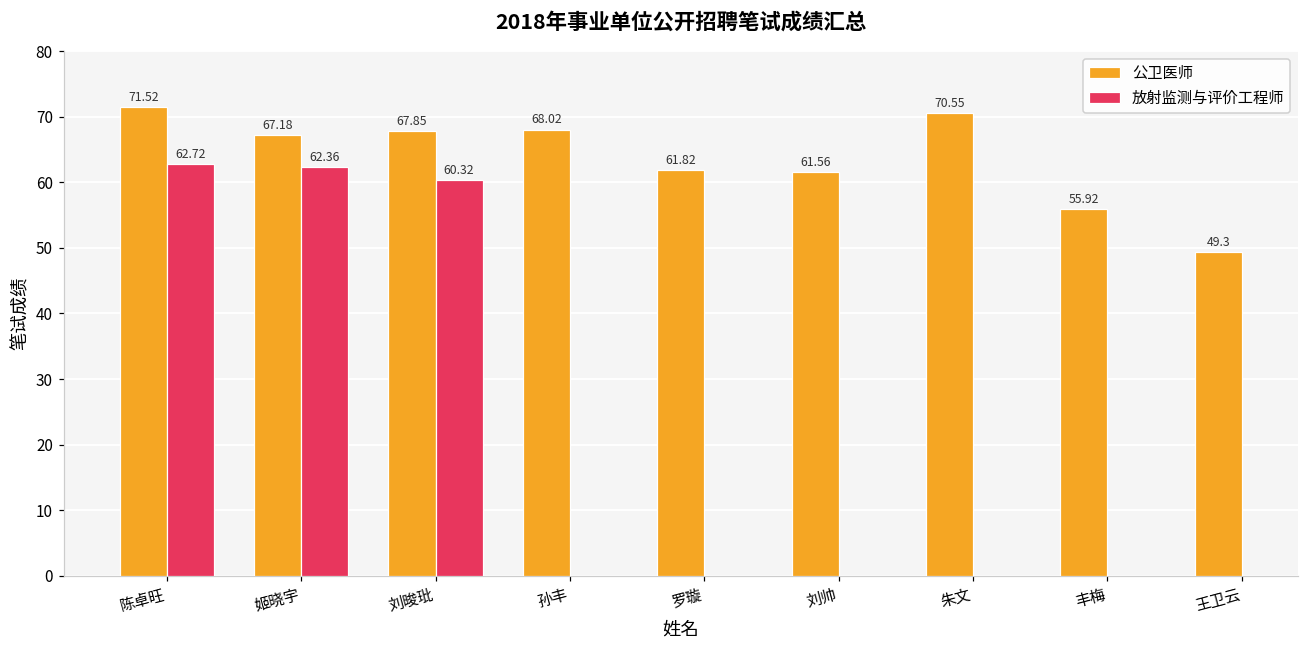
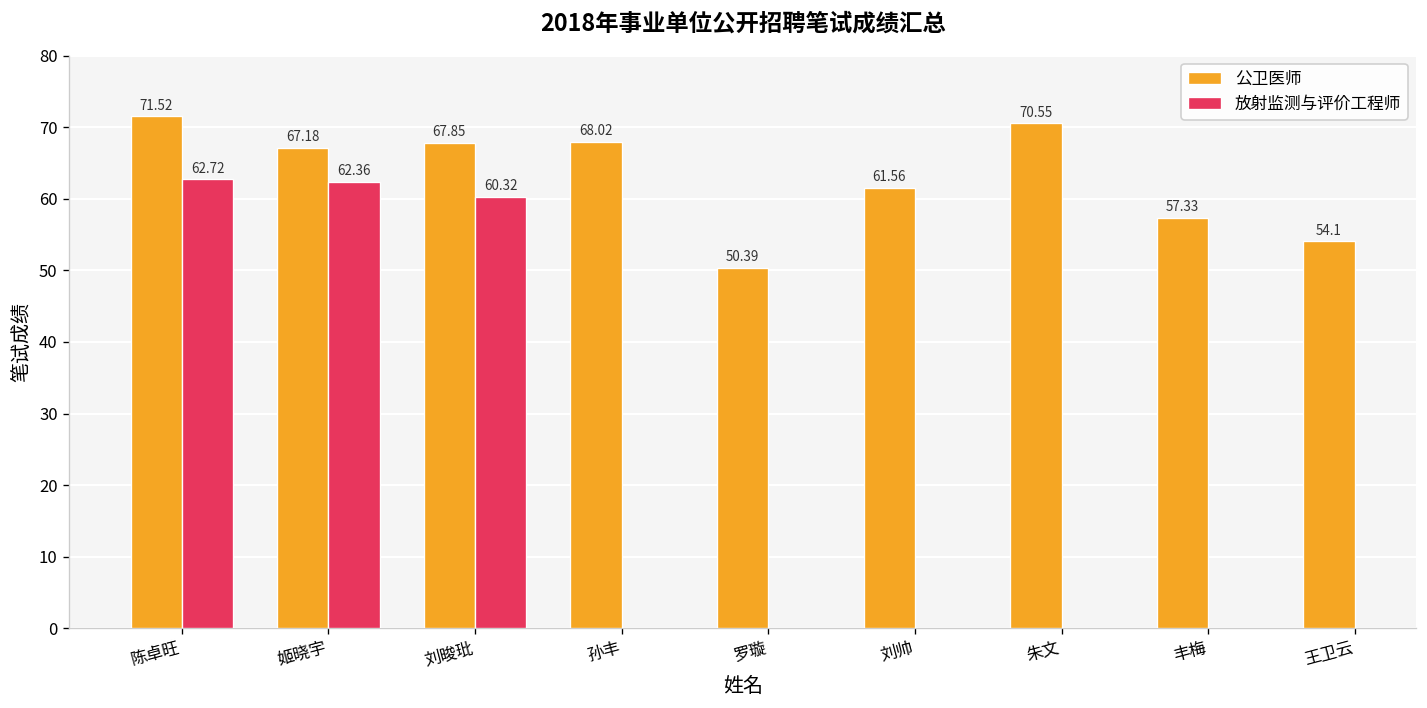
  {
    "公卫医师": {
      "陈卓旺": 71.52,
      "姬晓宇": 67.18,
      "刘晙玭": 67.85,
      "孙丰": 68.02,
-     "罗璇": 61.82,
+     "罗璇": 50.39,
      "刘帅": 61.56,
      "朱文": 70.55,
-     "丰梅": 55.92,
-     "王卫云": 49.3
+     "丰梅": 57.33,
+     "王卫云": 54.1
    }
  }
